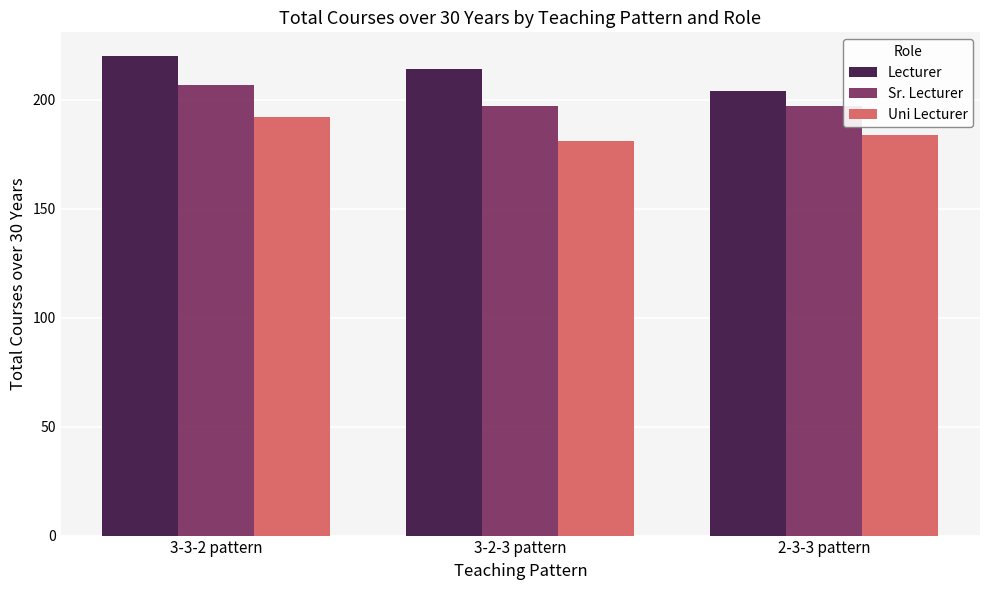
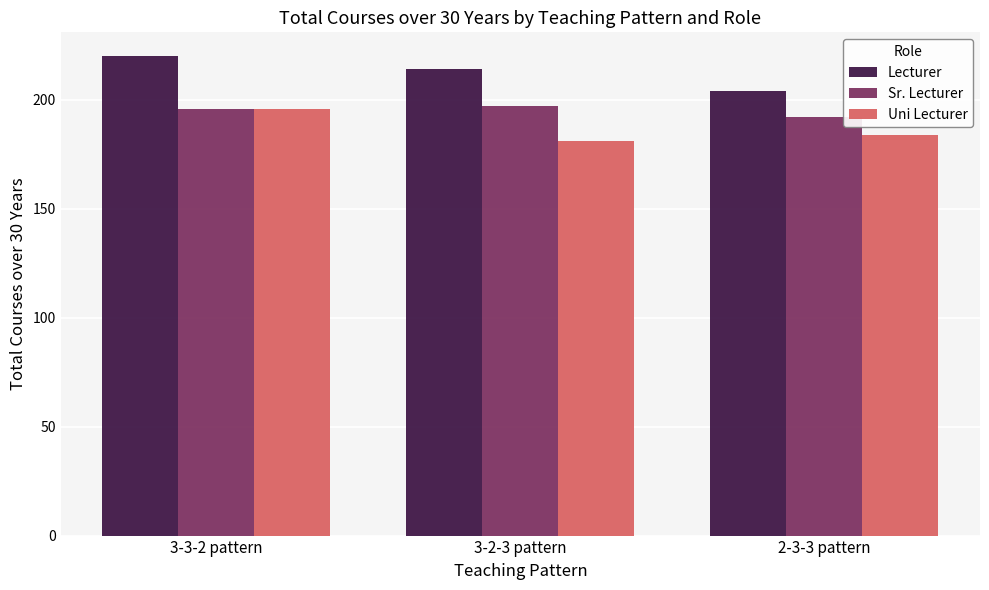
  {
    "Lecturer": {
      "3-3-2 pattern": 220,
      "3-2-3 pattern": 214,
      "2-3-3 pattern": 204
    },
    "Sr. Lecturer": {
-     "3-3-2 pattern": 207,
+     "3-3-2 pattern": 196,
      "3-2-3 pattern": 197,
-     "2-3-3 pattern": 197
+     "2-3-3 pattern": 192
    },
    "Uni Lecturer": {
-     "3-3-2 pattern": 192,
+     "3-3-2 pattern": 196,
      "3-2-3 pattern": 181,
      "2-3-3 pattern": 184
    }
  }
